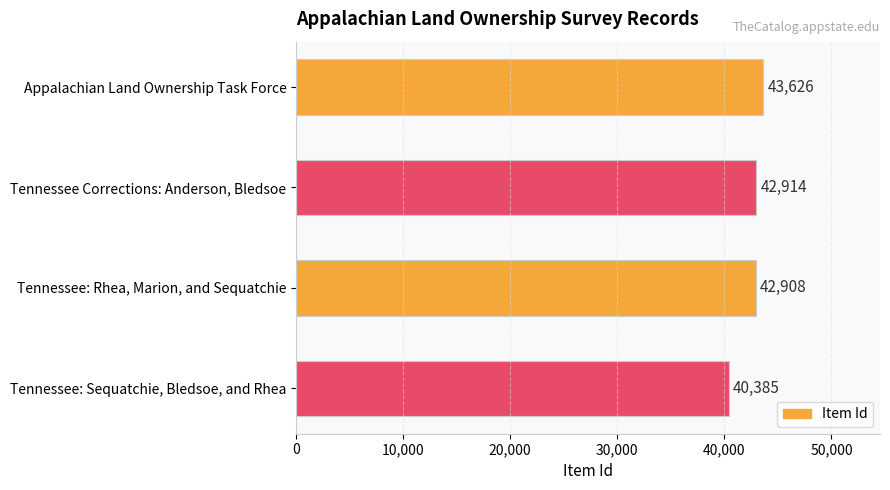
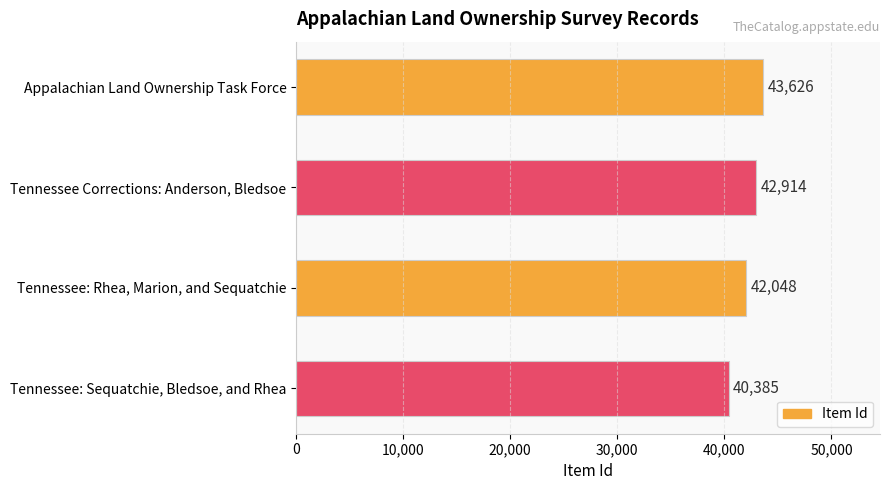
  {
    "Appalachian Land Ownership Task Force": "43,626",
    "Tennessee Corrections: Anderson, Bledsoe": "42,914",
-   "Tennessee: Rhea, Marion, and Sequatchie": "42,908",
+   "Tennessee: Rhea, Marion, and Sequatchie": "42,048",
    "Tennessee: Sequatchie, Bledsoe, and Rhea": "40,385"
  }
